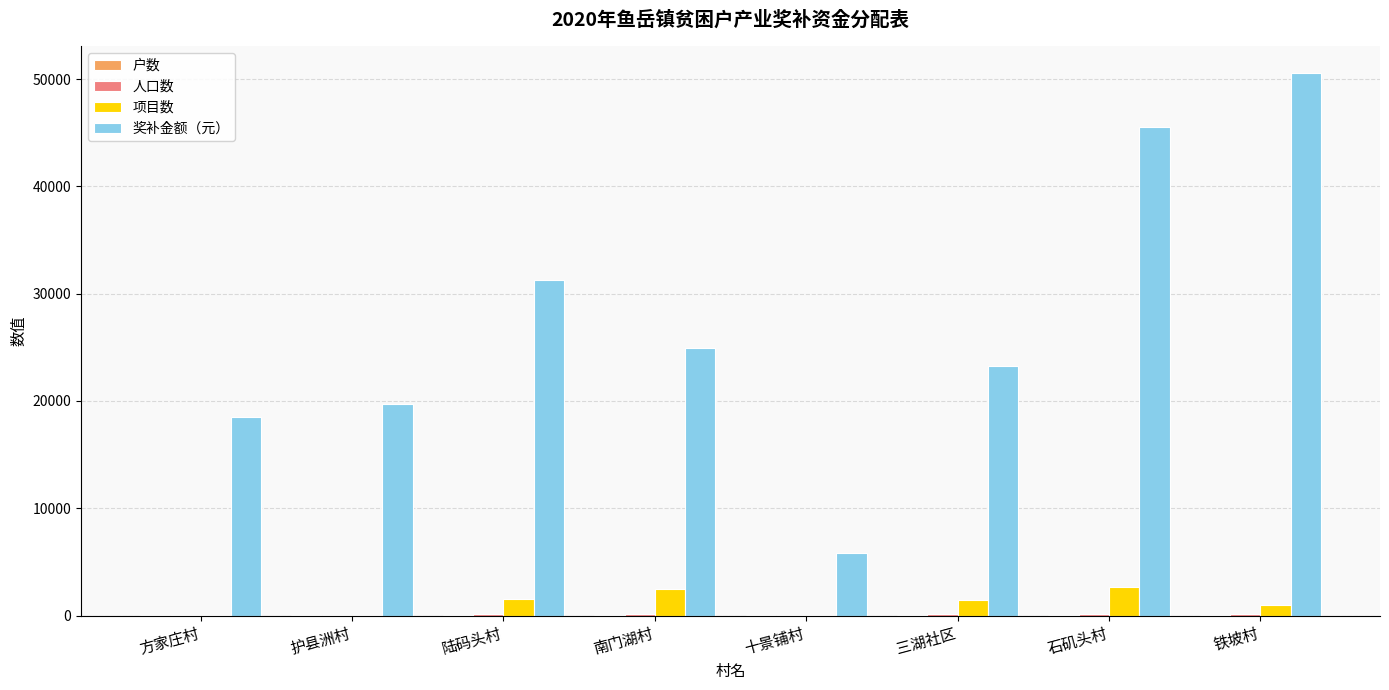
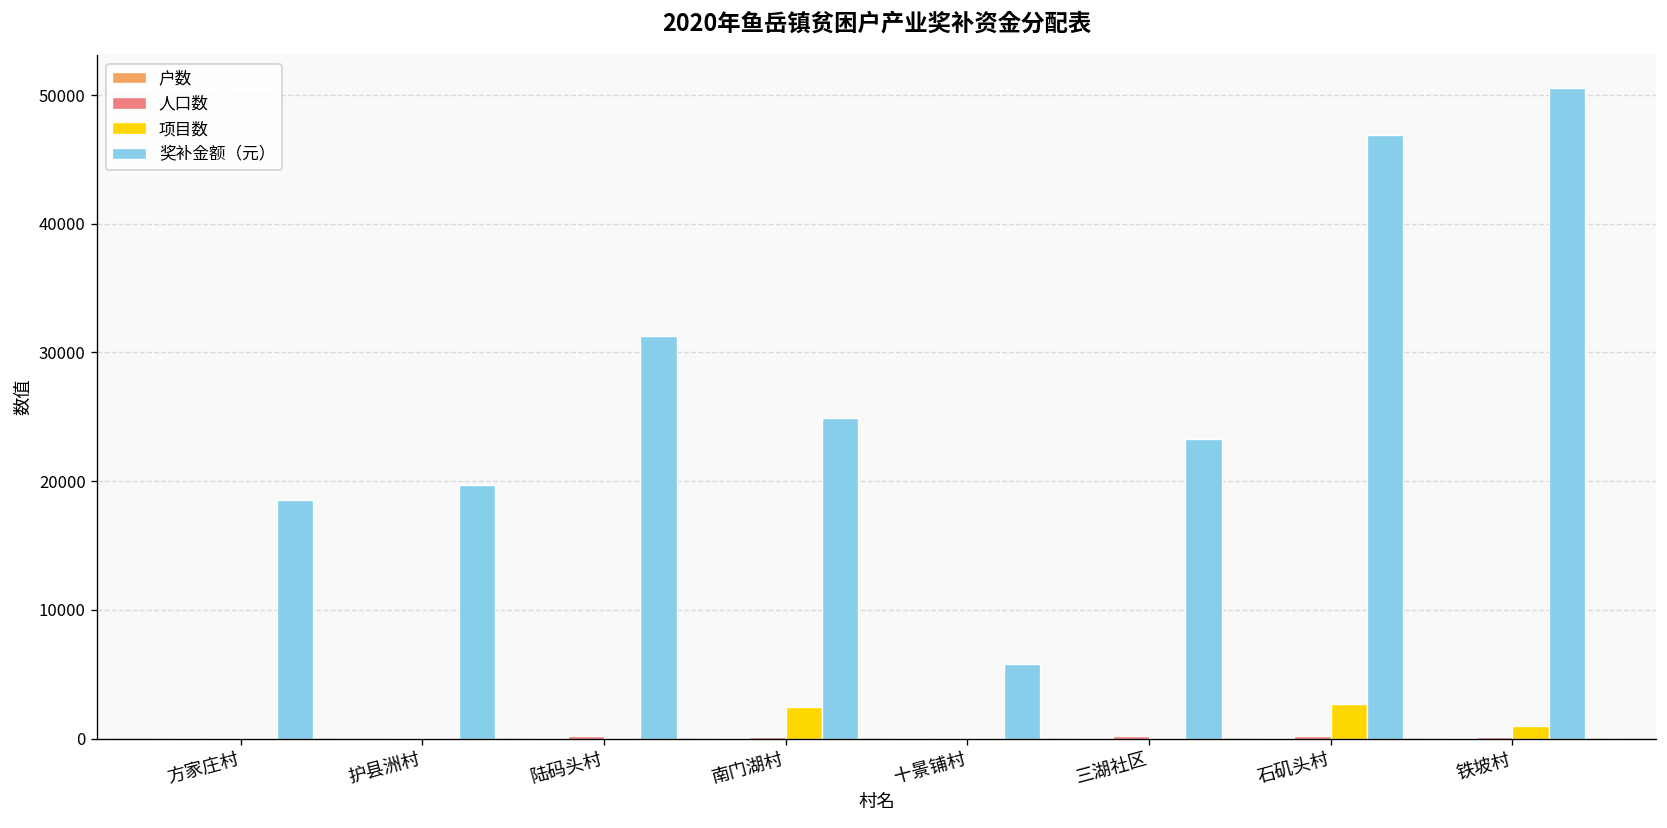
  {
    "项目数": {
-     "陆码头村": 1500,
+     "陆码头村": 100,
      "南门湖村": 2500,
-     "三湖社区": 1500,
+     "三湖社区": 100,
      "石矶头村": 2700,
      "铁坡村": 1000
    },
    "奖补金额（元）": {
      "方家庄村": 18500,
      "护县洲村": 19700,
      "陆码头村": 31300,
      "南门湖村": 24900,
      "十景铺村": 5800,
      "三湖社区": 23200,
-     "石矶头村": 45600,
+     "石矶头村": 46900,
      "铁坡村": 50600
    }
  }
